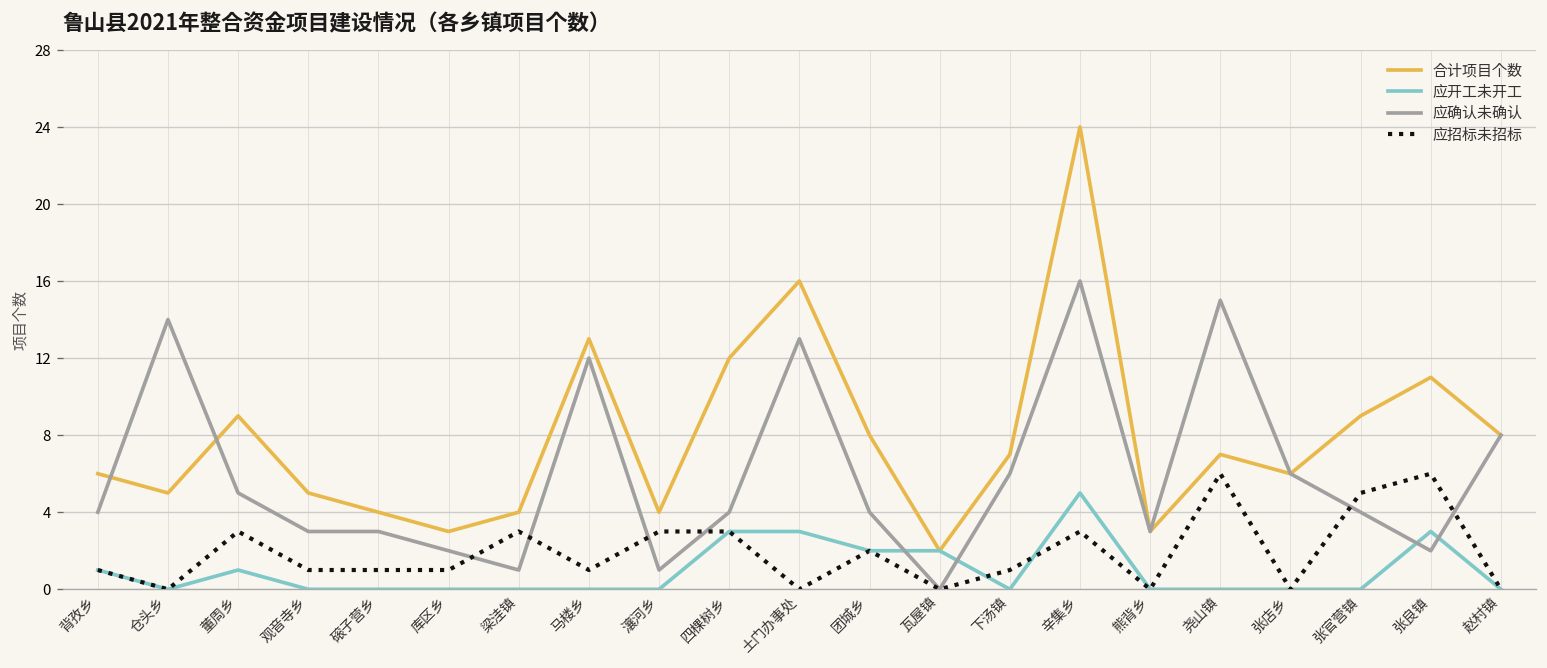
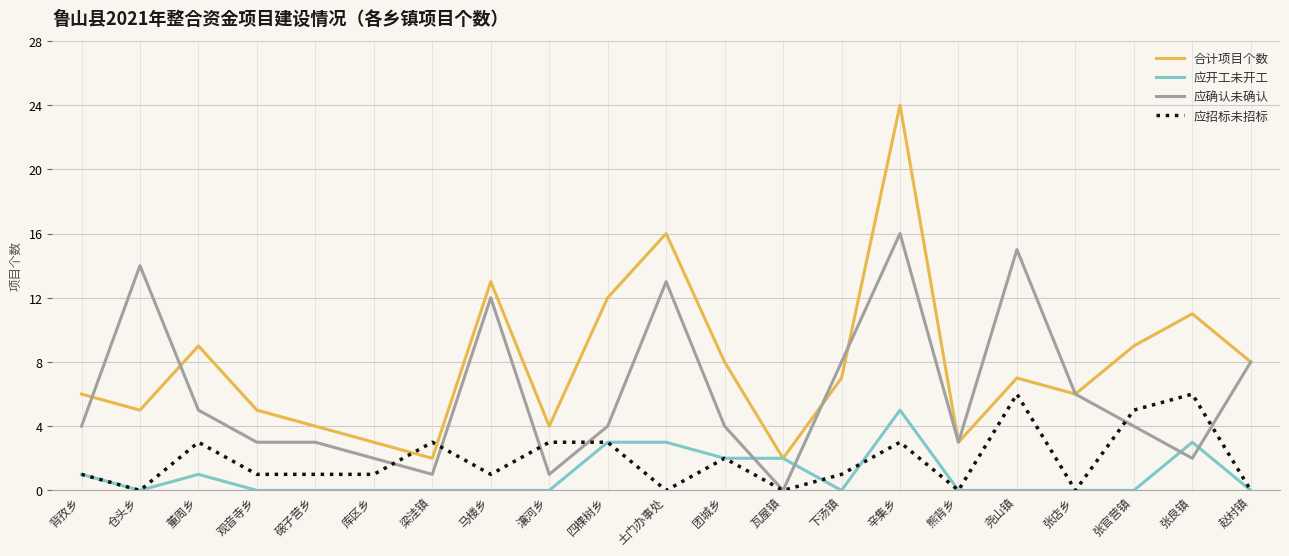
  {
    "合计项目个数": {
      "背孜乡": 6,
      "仓头乡": 5,
      "董周乡": 9,
      "观音寺乡": 5,
      "磙子营乡": 4,
      "库区乡": 3,
-     "梁洼镇": 4,
+     "梁洼镇": 2,
      "马楼乡": 13,
      "瀼河乡": 4,
      "四棵树乡": 12,
      "土门办事处": 16,
      "团城乡": 8,
      "下汤镇": 7,
      "辛集乡": 24,
      "尧山镇": 7,
      "张官营镇": 9,
      "张良镇": 11
    },
    "应开工未开工": {
      "董周乡": 1,
      "观音寺乡": 0,
      "磙子营乡": 0,
      "库区乡": 0,
      "梁洼镇": 0,
      "马楼乡": 0,
      "瀼河乡": 0,
      "土门办事处": 3,
      "下汤镇": 0,
      "辛集乡": 5,
      "尧山镇": 0,
      "张官营镇": 0,
      "张良镇": 3
    },
    "应确认未确认": {
      "背孜乡": 4,
      "仓头乡": 14,
      "董周乡": 5,
      "观音寺乡": 3,
      "磙子营乡": 3,
      "库区乡": 2,
      "梁洼镇": 1,
      "马楼乡": 12,
      "瀼河乡": 1,
      "四棵树乡": 4,
      "土门办事处": 13,
      "团城乡": 4,
-     "下汤镇": 6,
+     "下汤镇": 8,
      "辛集乡": 16,
      "尧山镇": 15,
      "张官营镇": 4,
      "张良镇": 2
    },
    "应招标未招标": {
      "董周乡": 3,
      "观音寺乡": 1,
      "磙子营乡": 1,
      "库区乡": 1,
      "梁洼镇": 3,
      "马楼乡": 1,
      "瀼河乡": 3,
      "土门办事处": 0,
      "下汤镇": 1,
      "辛集乡": 3,
      "尧山镇": 6,
      "张官营镇": 5,
      "张良镇": 6
    }
  }
